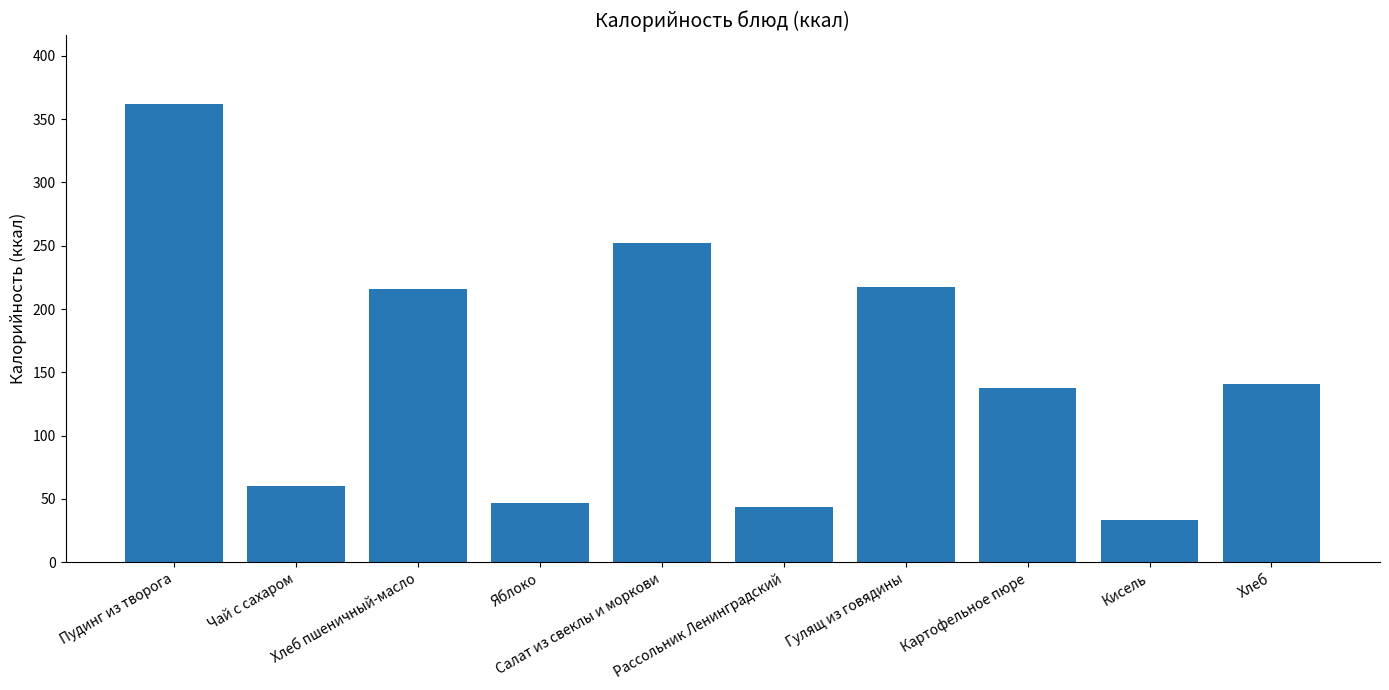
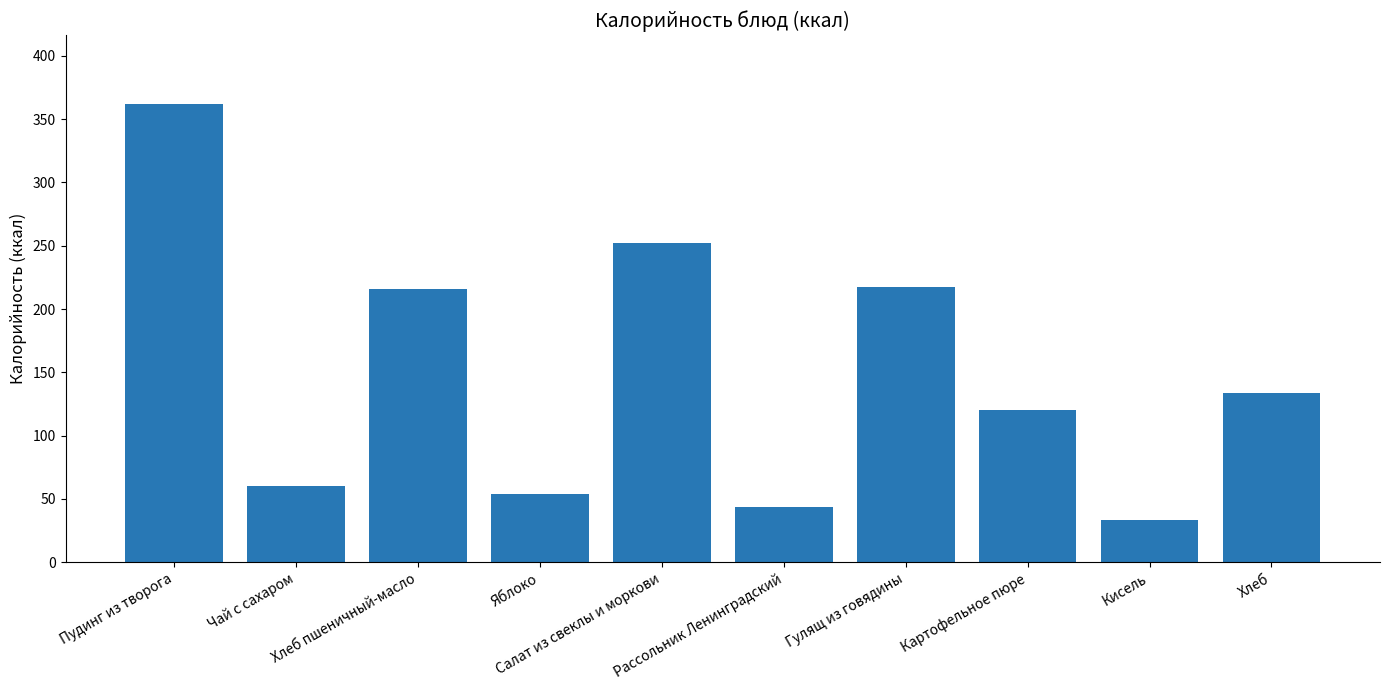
  {
    "Пудинг из творога": 362,
    "Чай с сахаром": 60,
    "Хлеб пшеничный-масло": 216,
-   "Яблоко": 47,
+   "Яблоко": 54,
    "Салат из свеклы и моркови": 252,
    "Рассольник Ленинградский": 44,
    "Гулящ из говядины": 217,
-   "Картофельное пюре": 138,
+   "Картофельное пюре": 120,
    "Кисель": 33,
-   "Хлеб": 141
+   "Хлеб": 134
  }
